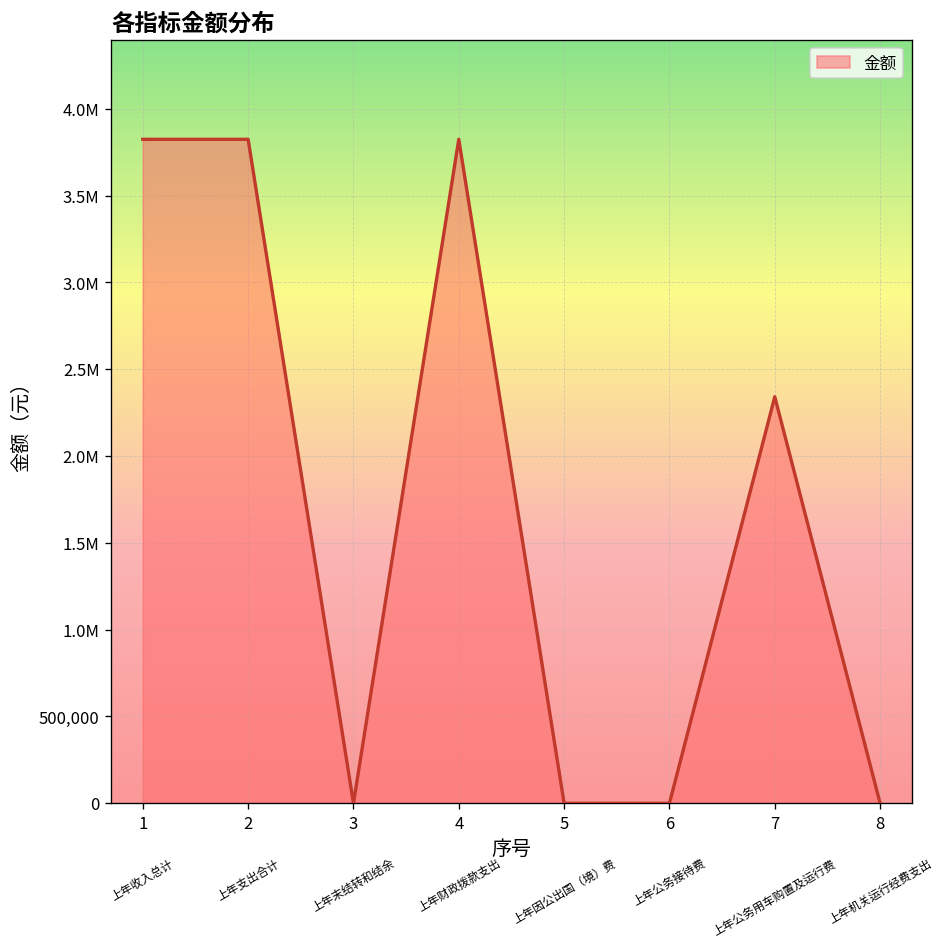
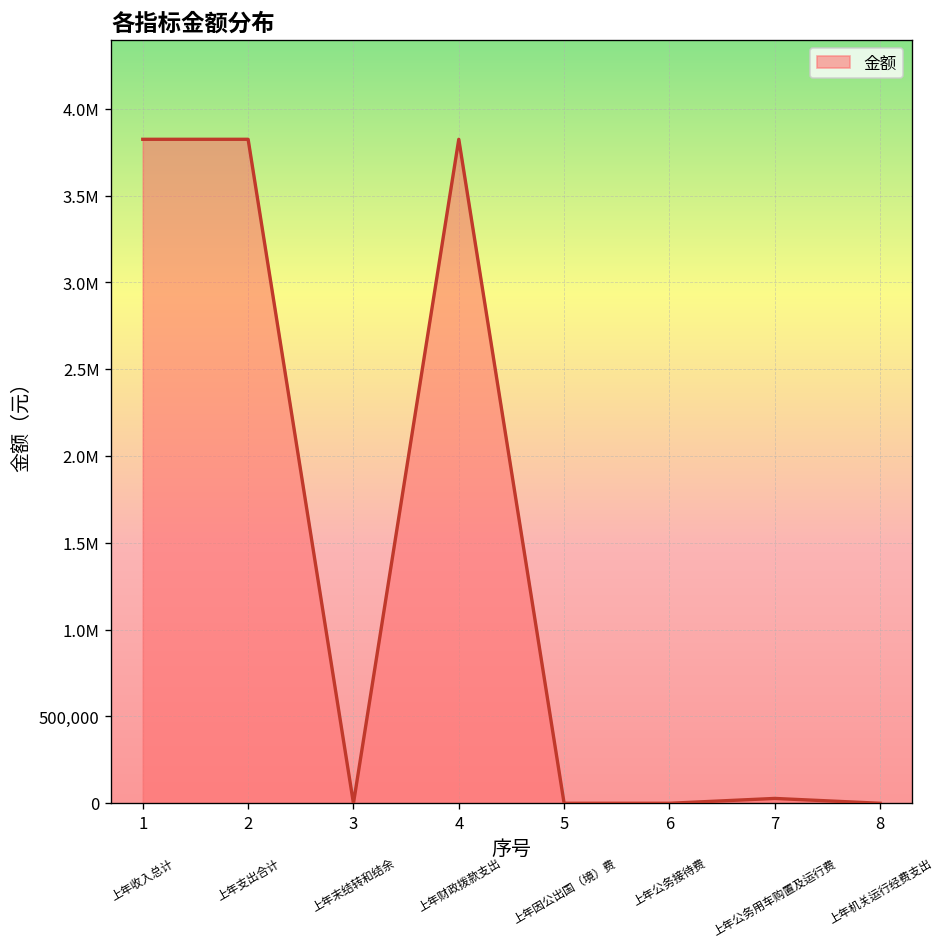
  {
    "1": "3,820,000",
    "2": "3,820,000",
    "3": "0",
    "4": "3,820,000",
    "5": "0",
    "6": "0",
-   "7": "2,340,000",
+   "7": "30,000",
    "8": "0"
  }
